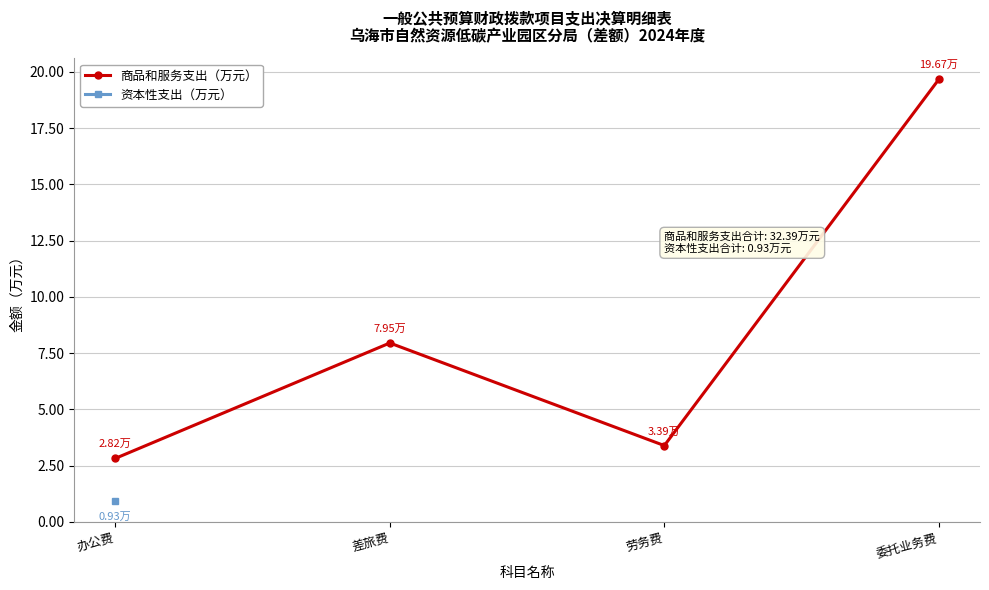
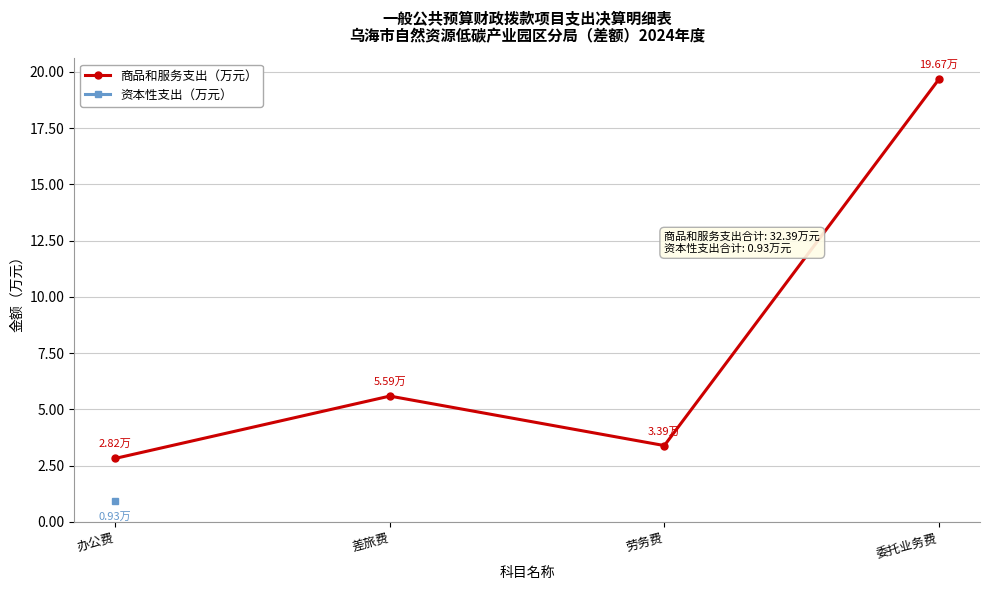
  {
    "商品和服务支出（万元）": {
      "办公费": "2.82万",
-     "差旅费": "7.95万",
+     "差旅费": "5.59万",
      "劳务费": "3.39万",
      "委托业务费": "19.67万"
    },
    "资本性支出（万元）": {
      "办公费": "0.93万"
    }
  }
